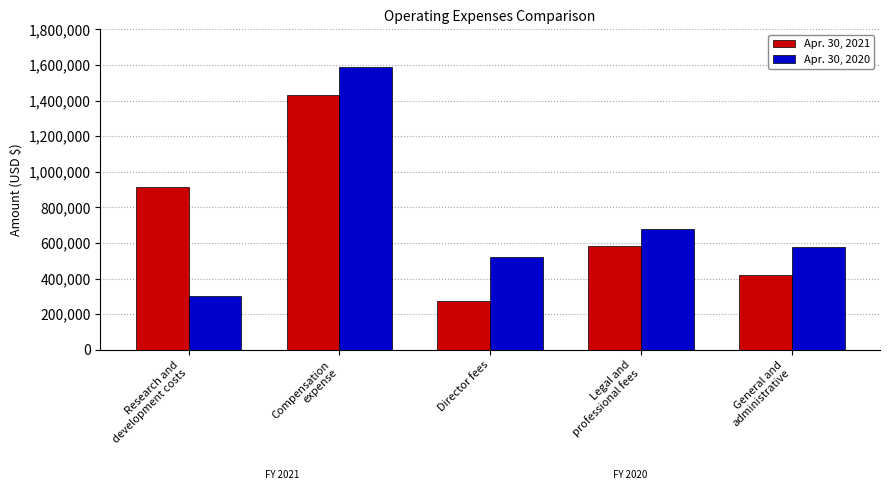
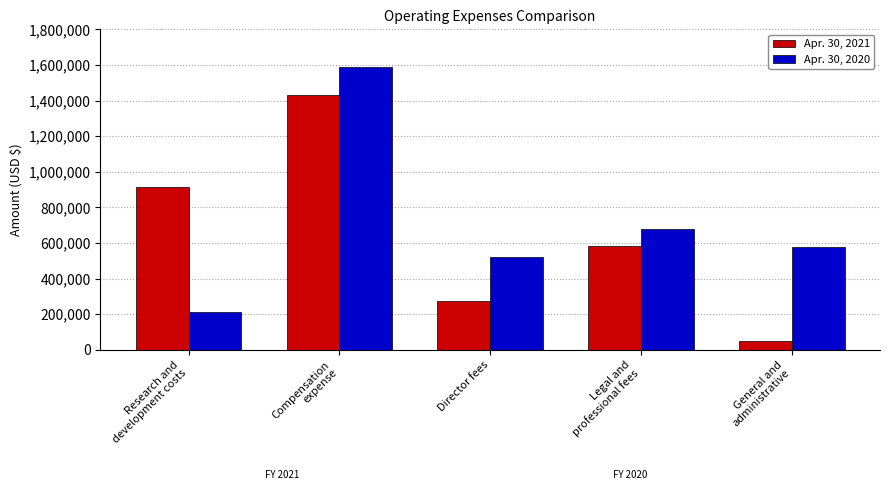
  {
    "Apr. 30, 2021": {
      "Research and development costs": "920,000",
      "Compensation expense": "1,430,000",
      "Director fees": "270,000",
      "Legal and professional fees": "590,000",
-     "General and administrative": "420,000"
+     "General and administrative": "50,000"
    },
    "Apr. 30, 2020": {
-     "Research and development costs": "300,000",
+     "Research and development costs": "210,000",
      "Compensation expense": "1,590,000",
      "Director fees": "520,000",
      "Legal and professional fees": "680,000",
      "General and administrative": "580,000"
    }
  }
